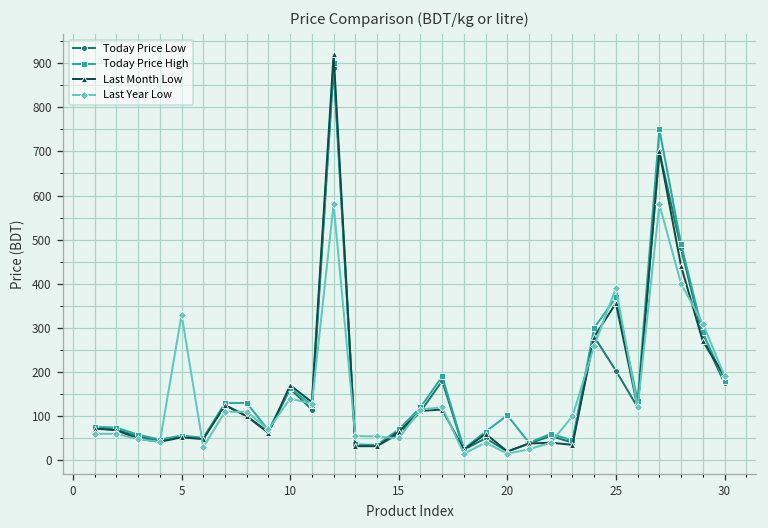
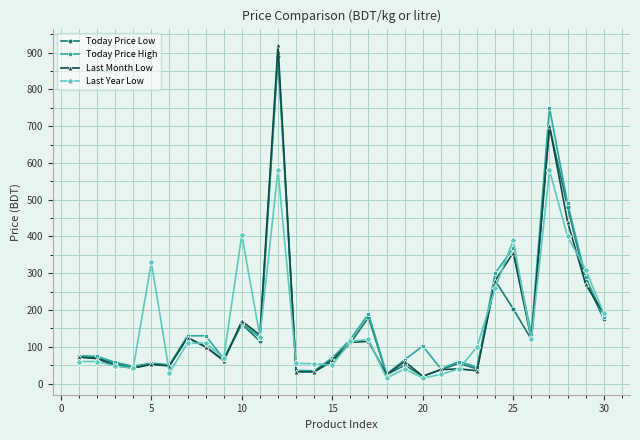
  {
    "Today Price Low": {
      "25": 200
    },
    "Today Price High": {
      "20": 100,
      "25": 370
    },
    "Last Month Low": {
      "25": 360
    },
    "Last Year Low": {
      "5": 330,
-     "10": 140,
+     "10": 400,
      "15": 50,
      "25": 390
    }
  }
